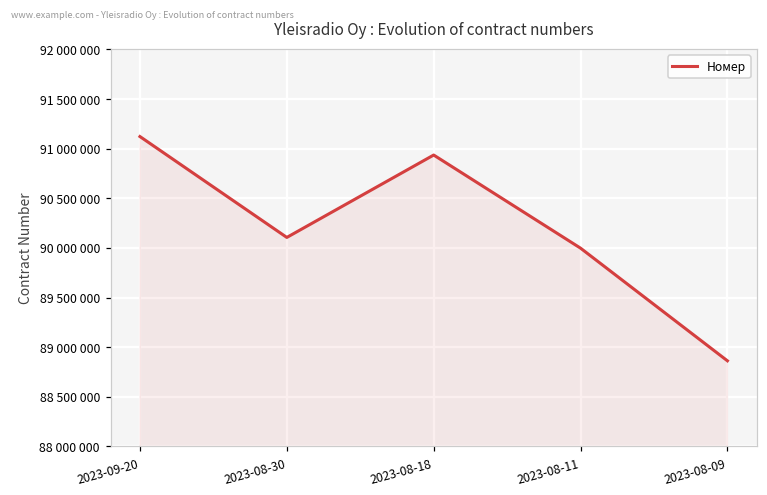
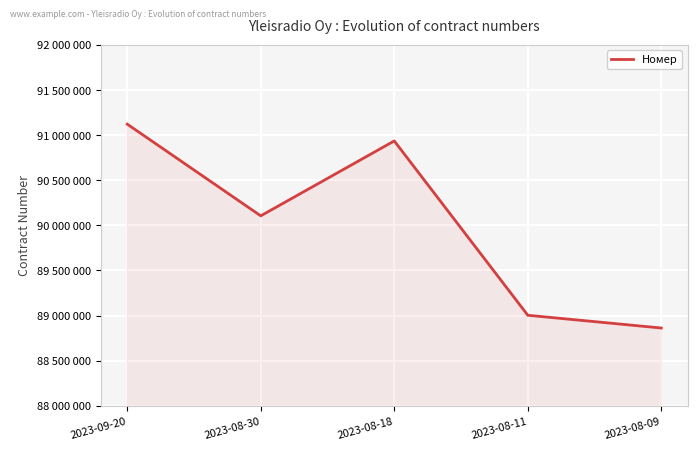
  {
    "2023-09-20": 91100000,
    "2023-08-30": 90100000,
    "2023-08-18": 90900000,
-   "2023-08-11": 90000000,
+   "2023-08-11": 89000000,
    "2023-08-09": 88900000
  }
